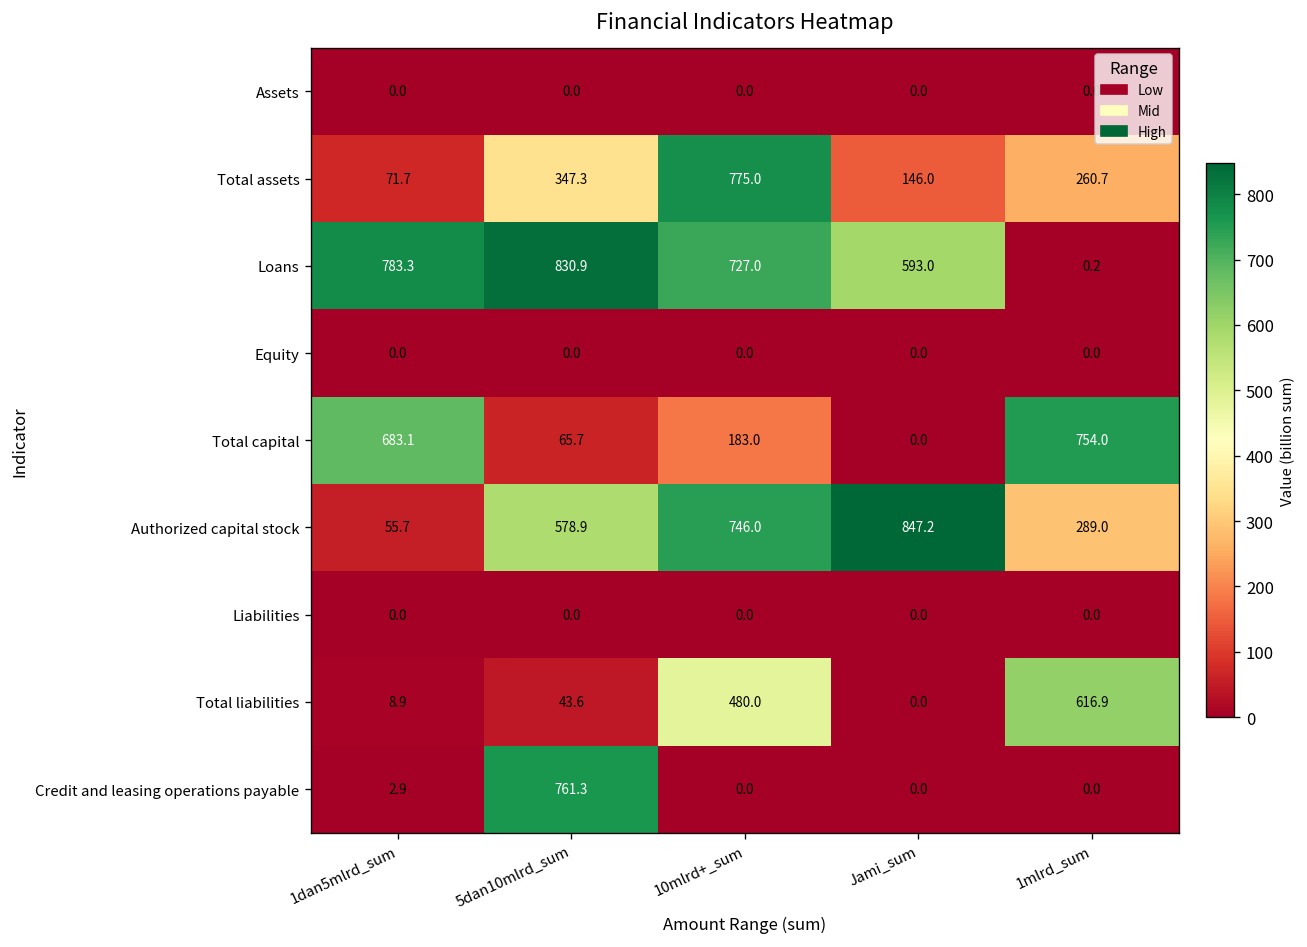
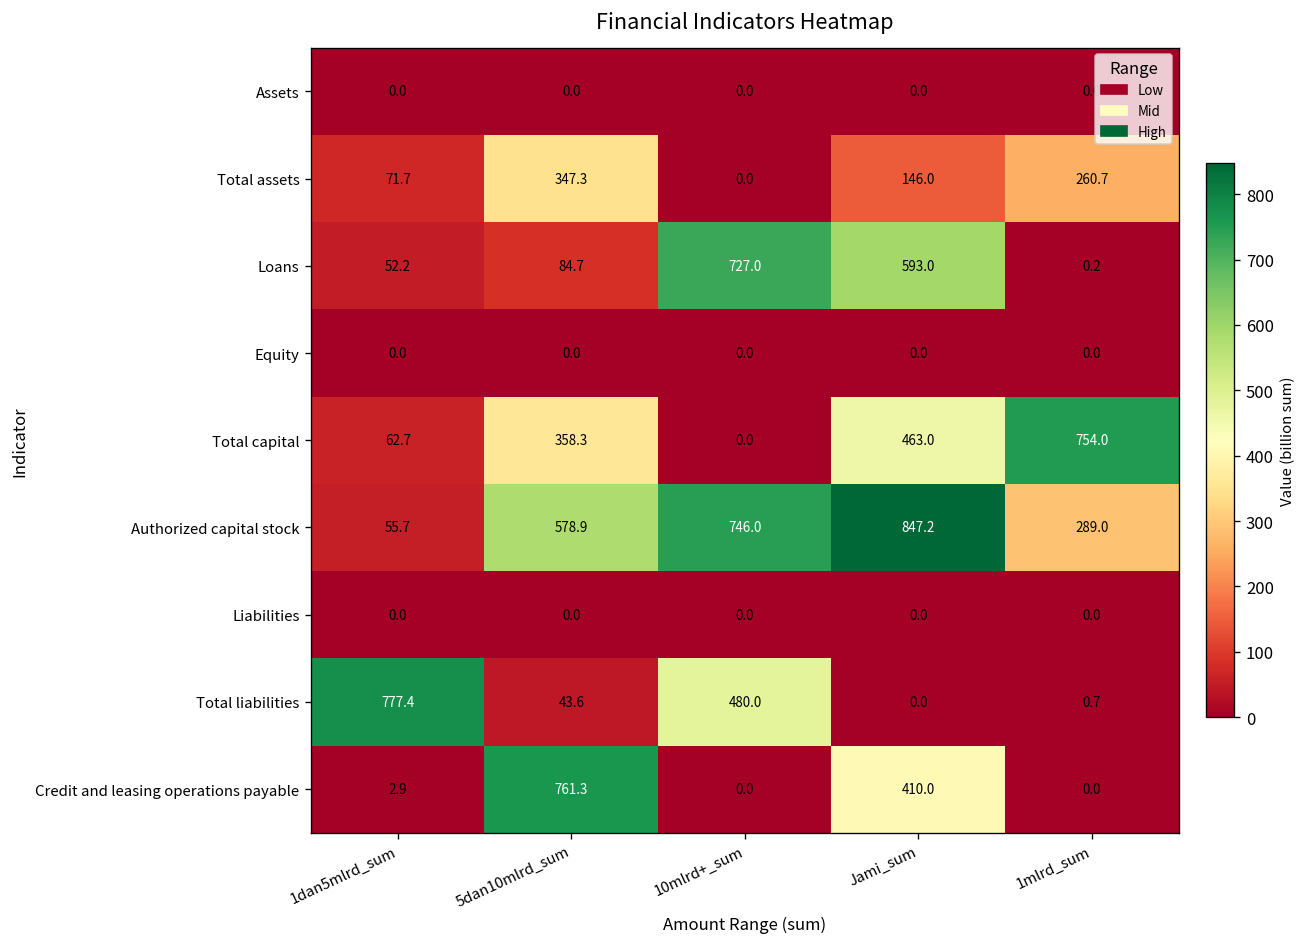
  {
    "Assets": {
      "1dan5mlrd_sum": 0.0,
      "5dan10mlrd_sum": 0.0,
      "10mlrd+_sum": 0.0,
      "Jami_sum": 0.0
    },
    "Total assets": {
      "1dan5mlrd_sum": 71.7,
      "5dan10mlrd_sum": 347.3,
-     "10mlrd+_sum": 775.0,
+     "10mlrd+_sum": 0.0,
      "Jami_sum": 146.0,
      "1mlrd_sum": 260.7
    },
    "Loans": {
-     "1dan5mlrd_sum": 783.3,
-     "5dan10mlrd_sum": 830.9,
+     "1dan5mlrd_sum": 52.2,
+     "5dan10mlrd_sum": 84.7,
      "10mlrd+_sum": 727.0,
      "Jami_sum": 593.0,
      "1mlrd_sum": 0.2
    },
    "Equity": {
      "1dan5mlrd_sum": 0.0,
      "5dan10mlrd_sum": 0.0,
      "10mlrd+_sum": 0.0,
      "Jami_sum": 0.0,
      "1mlrd_sum": 0.0
    },
    "Total capital": {
-     "1dan5mlrd_sum": 683.1,
-     "5dan10mlrd_sum": 65.7,
-     "10mlrd+_sum": 183.0,
-     "Jami_sum": 0.0,
+     "1dan5mlrd_sum": 62.7,
+     "5dan10mlrd_sum": 358.3,
+     "10mlrd+_sum": 0.0,
+     "Jami_sum": 463.0,
      "1mlrd_sum": 754.0
    },
    "Authorized capital stock": {
      "1dan5mlrd_sum": 55.7,
      "5dan10mlrd_sum": 578.9,
      "10mlrd+_sum": 746.0,
      "Jami_sum": 847.2,
      "1mlrd_sum": 289.0
    },
    "Liabilities": {
      "1dan5mlrd_sum": 0.0,
      "5dan10mlrd_sum": 0.0,
      "10mlrd+_sum": 0.0,
      "Jami_sum": 0.0,
      "1mlrd_sum": 0.0
    },
    "Total liabilities": {
-     "1dan5mlrd_sum": 8.9,
+     "1dan5mlrd_sum": 777.4,
      "5dan10mlrd_sum": 43.6,
      "10mlrd+_sum": 480.0,
      "Jami_sum": 0.0,
-     "1mlrd_sum": 616.9
+     "1mlrd_sum": 0.7
    },
    "Credit and leasing operations payable": {
      "1dan5mlrd_sum": 2.9,
      "5dan10mlrd_sum": 761.3,
      "10mlrd+_sum": 0.0,
-     "Jami_sum": 0.0,
+     "Jami_sum": 410.0,
      "1mlrd_sum": 0.0
    }
  }
